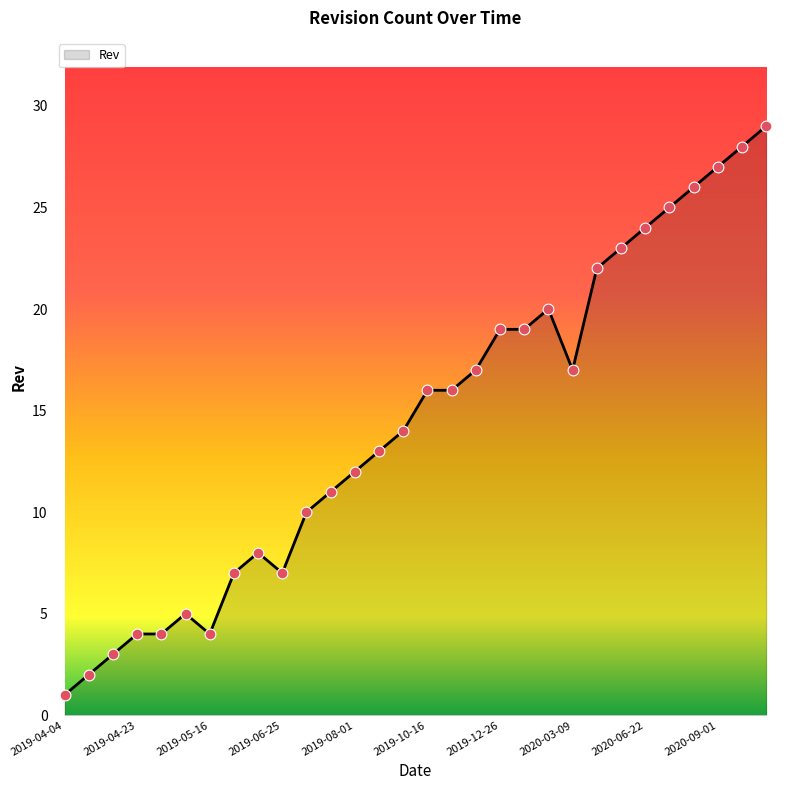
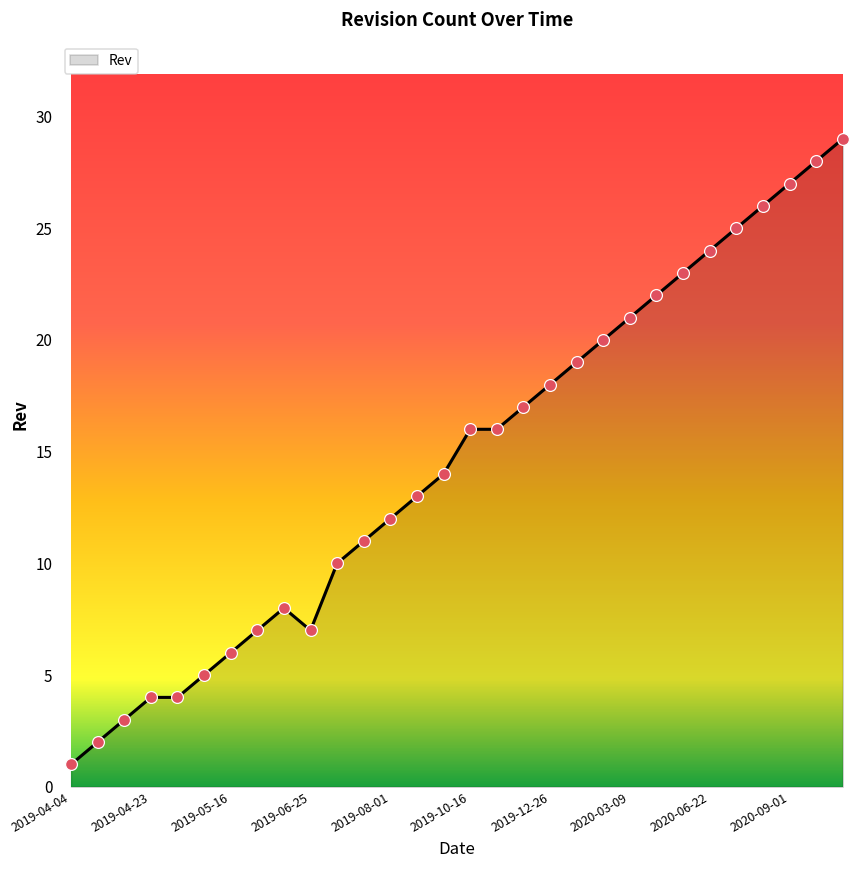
  {
    "2019-04-04": 1,
    "2019-04-23": 4,
-   "2019-05-16": 4,
+   "2019-05-16": 6,
    "2019-06-25": 7,
    "2019-08-01": 12,
    "2019-10-16": 16,
-   "2019-12-26": 19,
-   "2020-03-09": 17,
+   "2019-12-26": 18,
+   "2020-03-09": 21,
    "2020-06-22": 24
  }
